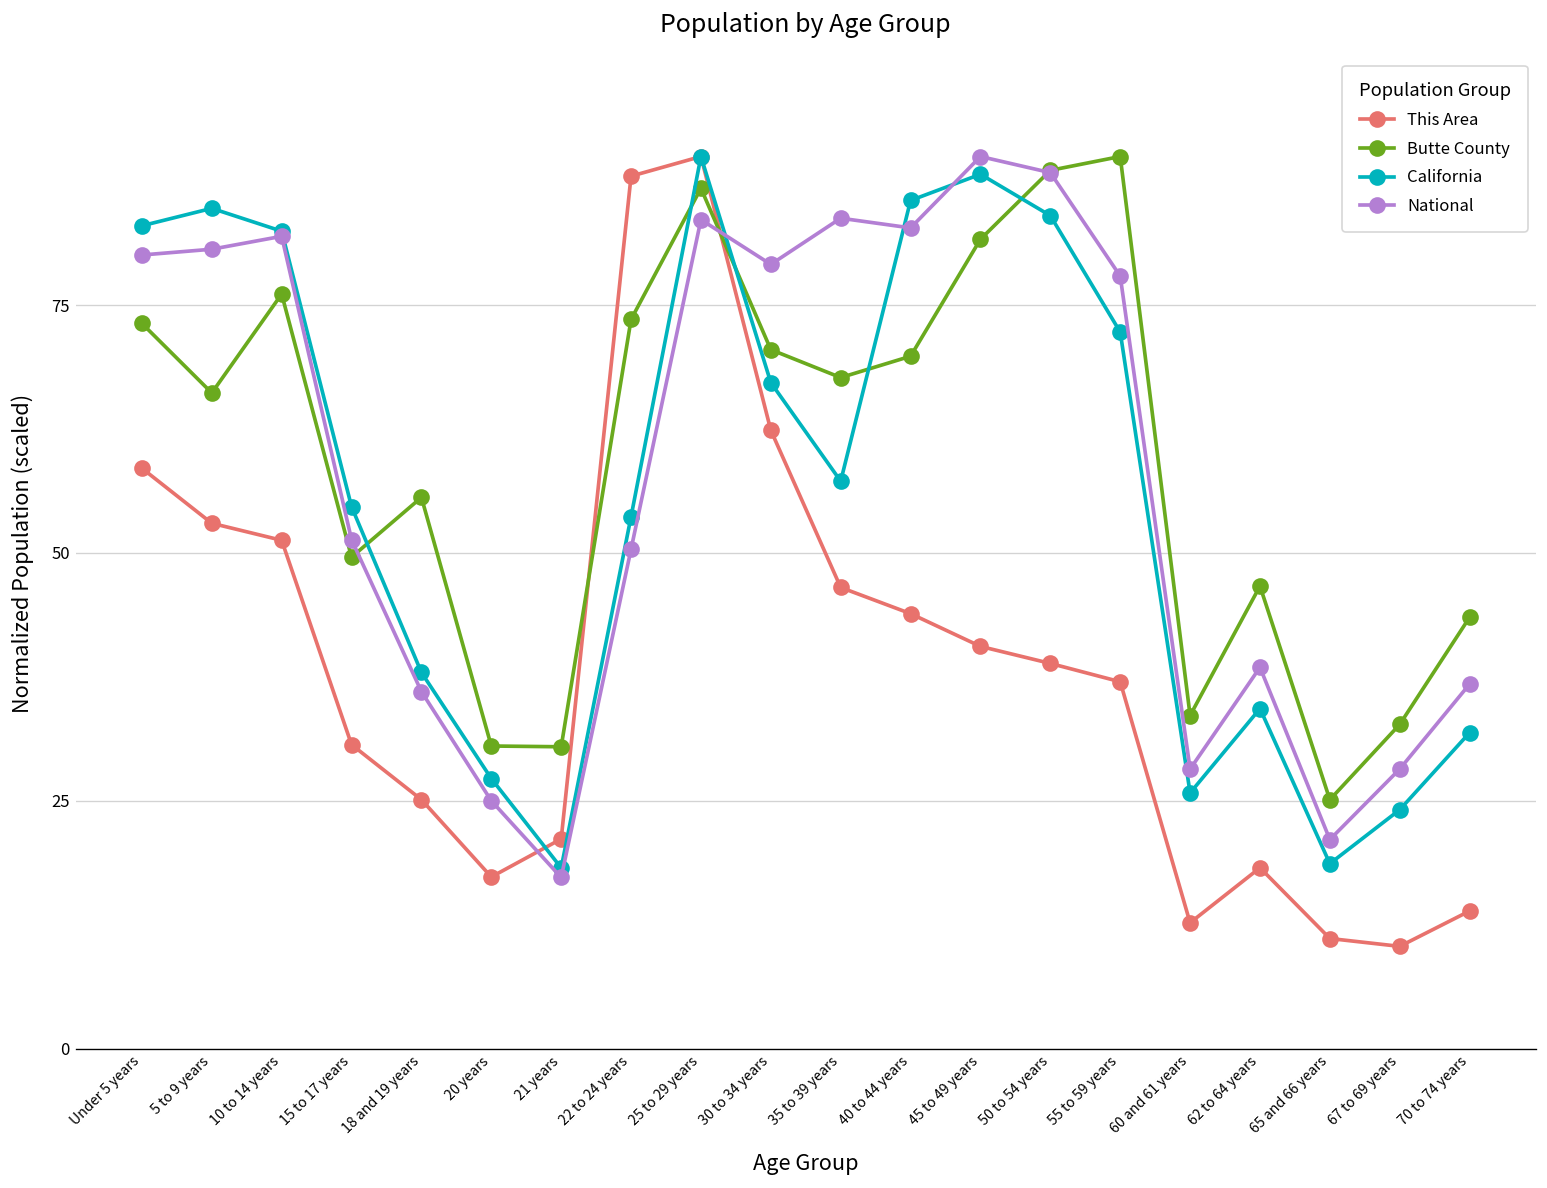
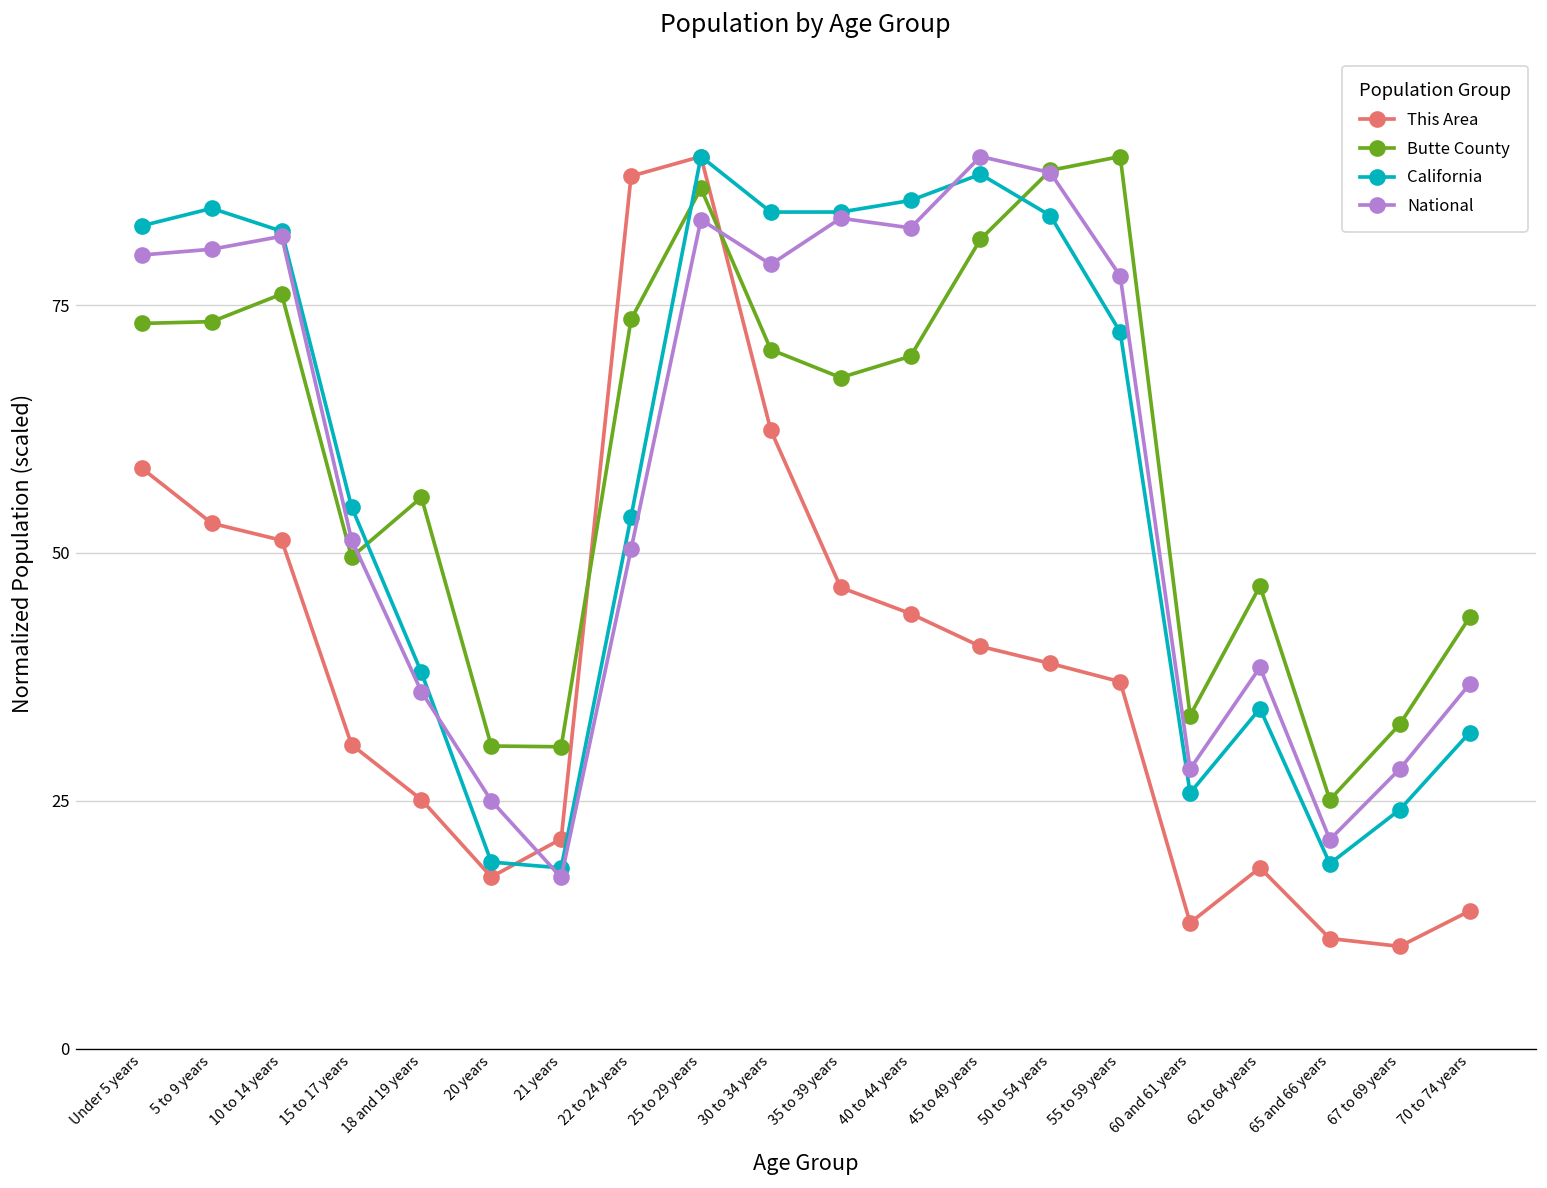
  {
    "This Area": {
      "Under 5 years": 59,
      "5 to 9 years": 53,
      "10 to 14 years": 51,
      "15 to 17 years": 31,
      "18 and 19 years": 25,
      "20 years": 17,
      "21 years": 21,
      "22 to 24 years": 88,
      "30 to 34 years": 62,
      "35 to 39 years": 47,
      "40 to 44 years": 44,
      "45 to 49 years": 41,
      "50 to 54 years": 39,
      "55 to 59 years": 37,
      "60 and 61 years": 13,
      "62 to 64 years": 18,
      "65 and 66 years": 11,
      "67 to 69 years": 10,
      "70 to 74 years": 14
    },
    "Butte County": {
      "Under 5 years": 73,
-     "5 to 9 years": 66,
+     "5 to 9 years": 73,
      "10 to 14 years": 76,
      "15 to 17 years": 50,
      "18 and 19 years": 56,
      "20 years": 31,
      "21 years": 30,
      "22 to 24 years": 74,
      "25 to 29 years": 87,
      "30 to 34 years": 71,
      "35 to 39 years": 68,
      "40 to 44 years": 70,
      "45 to 49 years": 82,
      "55 to 59 years": 90,
      "60 and 61 years": 34,
      "62 to 64 years": 47,
      "65 and 66 years": 25,
      "67 to 69 years": 33,
      "70 to 74 years": 44
    },
    "California": {
      "Under 5 years": 83,
      "5 to 9 years": 85,
      "10 to 14 years": 82,
      "15 to 17 years": 55,
      "18 and 19 years": 38,
-     "20 years": 27,
+     "20 years": 19,
      "21 years": 18,
      "22 to 24 years": 54,
-     "30 to 34 years": 67,
-     "35 to 39 years": 57,
+     "30 to 34 years": 84,
+     "35 to 39 years": 84,
      "40 to 44 years": 86,
      "45 to 49 years": 88,
      "50 to 54 years": 84,
      "55 to 59 years": 72,
      "60 and 61 years": 26,
      "62 to 64 years": 34,
      "65 and 66 years": 19,
      "67 to 69 years": 24,
      "70 to 74 years": 32
    },
    "National": {
      "Under 5 years": 80,
      "5 to 9 years": 81,
      "10 to 14 years": 82,
      "15 to 17 years": 51,
      "18 and 19 years": 36,
      "20 years": 25,
      "21 years": 17,
      "22 to 24 years": 50,
      "25 to 29 years": 84,
      "30 to 34 years": 79,
      "35 to 39 years": 84,
      "40 to 44 years": 83,
      "45 to 49 years": 90,
      "55 to 59 years": 78,
      "60 and 61 years": 28,
      "62 to 64 years": 38,
      "65 and 66 years": 21,
      "67 to 69 years": 28,
      "70 to 74 years": 37
    }
  }
